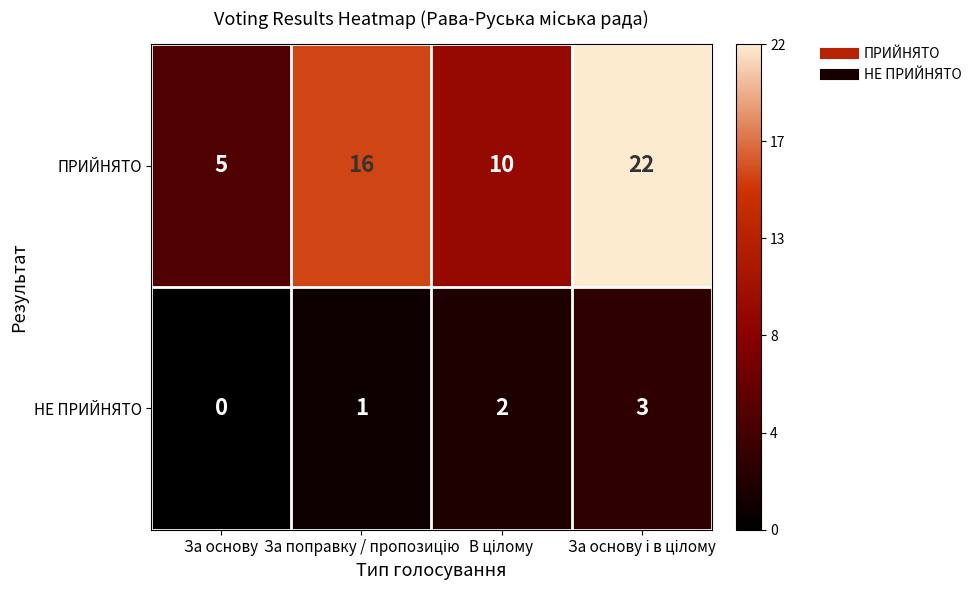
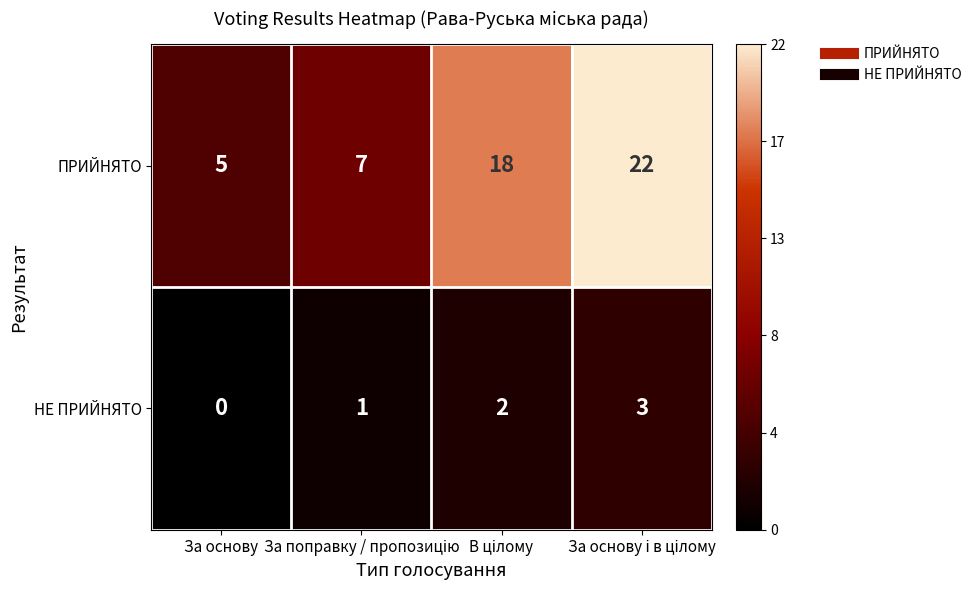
  {
    "ПРИЙНЯТО": {
      "За основу": 5,
-     "За поправку / пропозицію": 16,
-     "В цілому": 10,
+     "За поправку / пропозицію": 7,
+     "В цілому": 18,
      "За основу і в цілому": 22
    },
    "НЕ ПРИЙНЯТО": {
      "За основу": 0,
      "За поправку / пропозицію": 1,
      "В цілому": 2,
      "За основу і в цілому": 3
    }
  }
